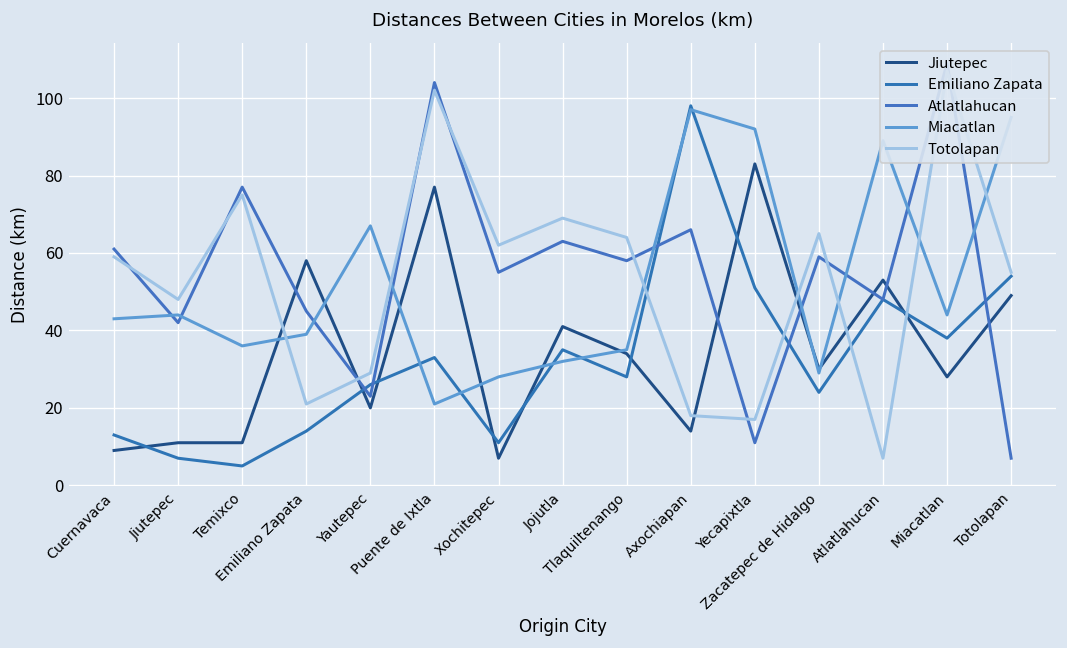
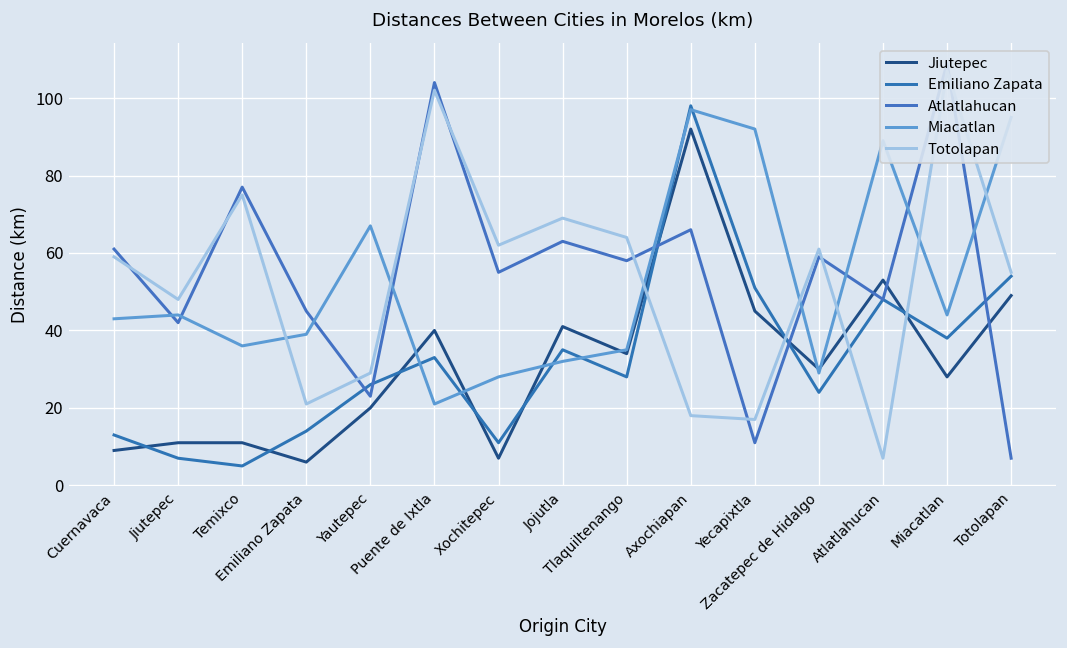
  {
    "Jiutepec": {
      "Cuernavaca": 9,
      "Jiutepec": 11,
      "Temixco": 11,
-     "Emiliano Zapata": 58,
+     "Emiliano Zapata": 6,
      "Yautepec": 20,
-     "Puente de Ixtla": 77,
+     "Puente de Ixtla": 40,
      "Xochitepec": 7,
      "Jojutla": 41,
      "Tlaquiltenango": 34,
-     "Axochiapan": 14,
-     "Yecapixtla": 83,
+     "Axochiapan": 92,
+     "Yecapixtla": 45,
      "Zacatepec de Hidalgo": 30,
      "Atlatlahucan": 53,
      "Miacatlan": 28,
      "Totolapan": 49
    },
    "Totolapan": {
      "Cuernavaca": 59,
      "Jiutepec": 48,
      "Temixco": 75,
      "Emiliano Zapata": 21,
      "Yautepec": 29,
      "Puente de Ixtla": 102,
      "Xochitepec": 62,
      "Jojutla": 69,
      "Tlaquiltenango": 64,
      "Axochiapan": 18,
      "Yecapixtla": 17,
-     "Zacatepec de Hidalgo": 65,
+     "Zacatepec de Hidalgo": 61,
      "Atlatlahucan": 7,
      "Totolapan": 55
    }
  }
